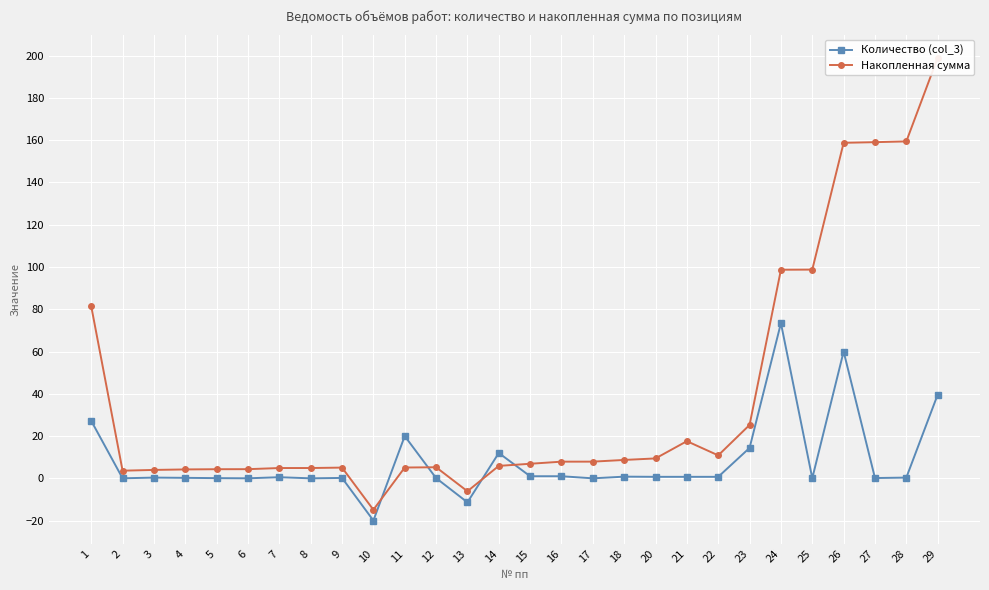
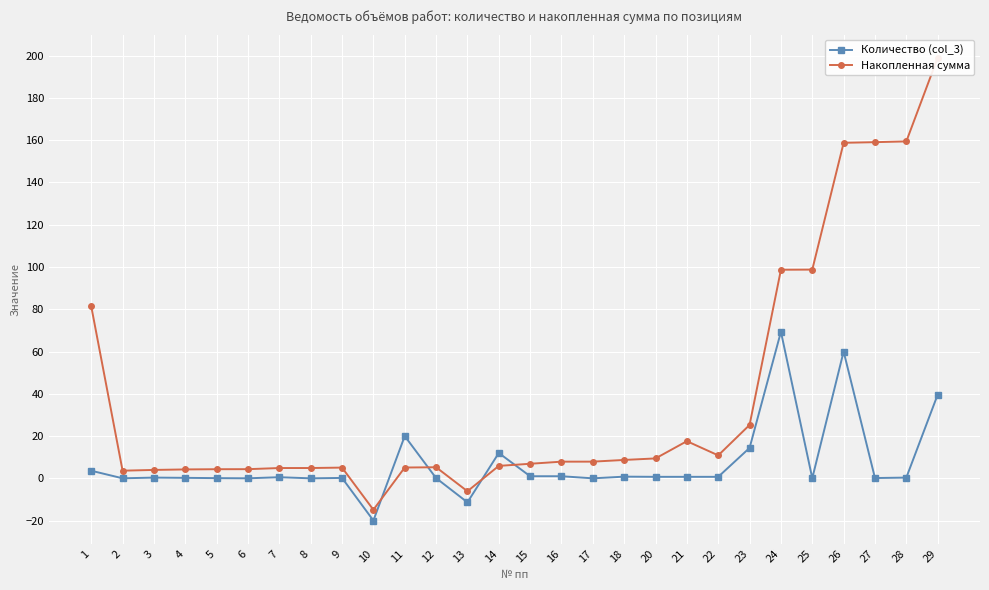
  {
    "Количество (col_3)": {
-     "1": 27,
+     "1": 4,
      "2": 0,
      "3": 0,
      "4": 0,
      "5": 0,
      "6": 0,
      "7": 1,
      "8": 0,
      "9": 0,
      "10": -20,
      "11": 20,
      "12": 0,
      "13": -11,
      "14": 12,
      "15": 1,
      "16": 1,
      "17": 0,
      "18": 1,
      "20": 1,
      "21": 1,
      "22": 1,
      "23": 14,
-     "24": 73,
+     "24": 69,
      "25": 0,
      "26": 60,
      "27": 0,
      "28": 0,
      "29": 40
    },
    "Накопленная сумма": {
      "1": 81,
      "2": 4,
      "3": 4,
      "4": 4,
      "5": 4,
      "6": 4,
      "7": 5,
      "8": 5,
      "9": 5,
      "10": -15,
      "11": 5,
      "12": 5,
      "13": -6,
      "14": 6,
      "15": 7,
      "16": 8,
      "17": 8,
      "18": 9,
      "20": 9,
      "21": 18,
      "22": 11,
      "23": 25,
      "24": 99,
      "25": 99,
      "26": 159,
      "27": 159,
      "28": 159
    }
  }
